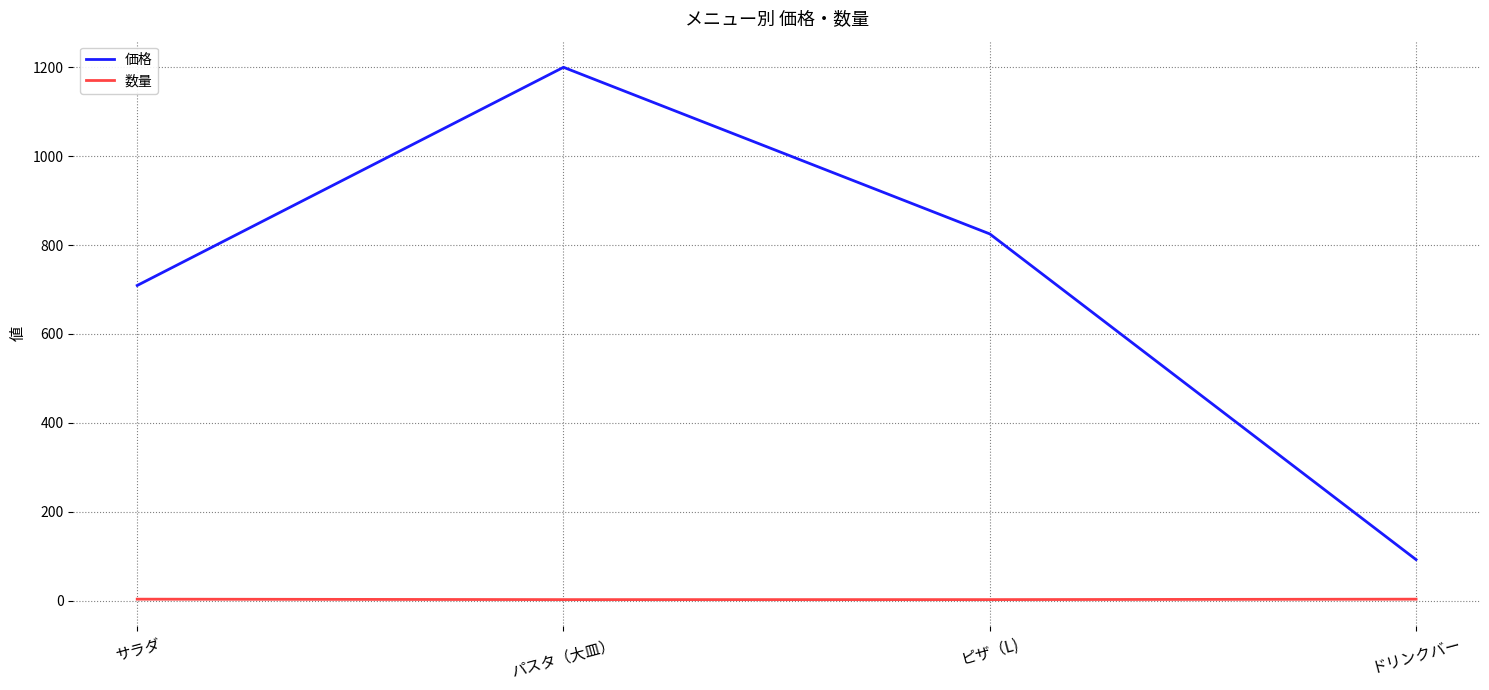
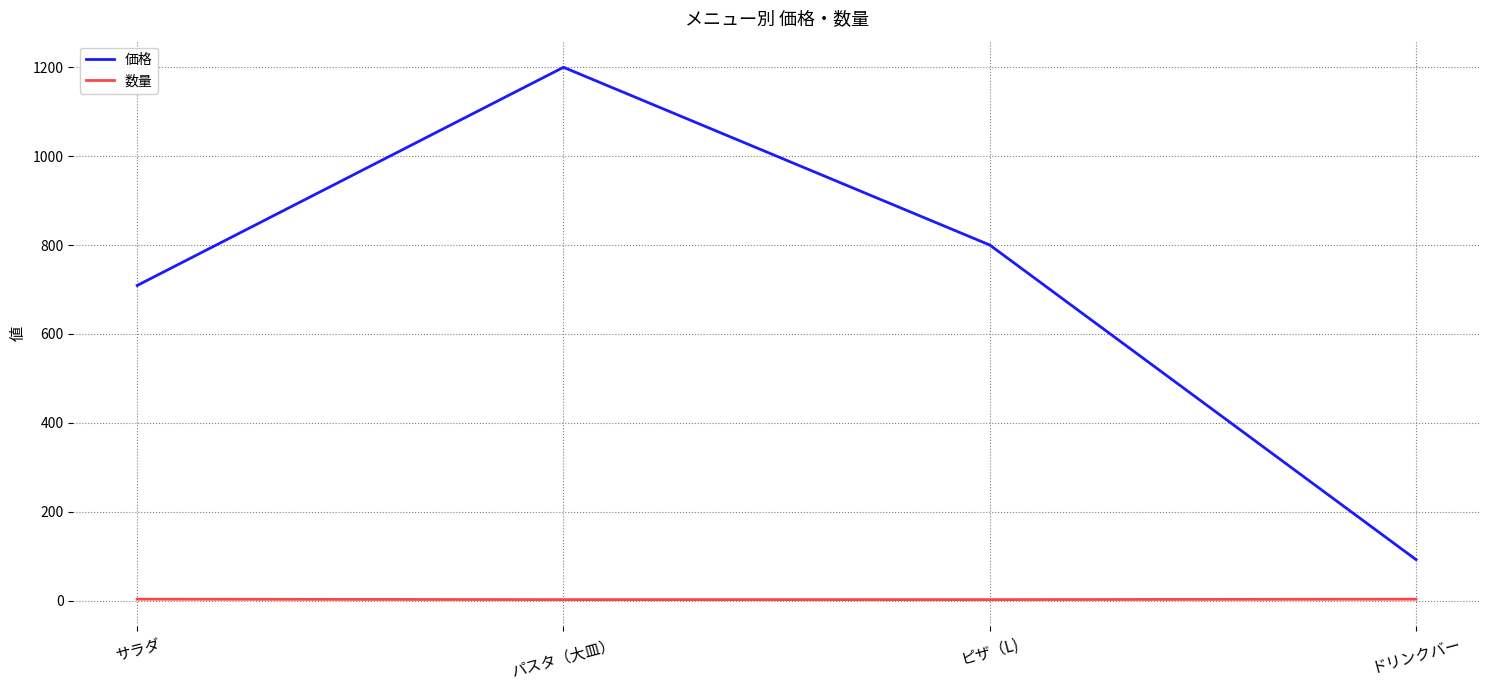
  {
    "価格": {
      "サラダ": 710,
      "パスタ（大皿）": 1200,
-     "ピザ（L)": 830,
+     "ピザ（L)": 800,
      "ドリンクバー": 90
    },
    "数量": {
      "サラダ": 0,
      "パスタ（大皿）": 0,
      "ピザ（L)": 0,
      "ドリンクバー": 0
    }
  }
